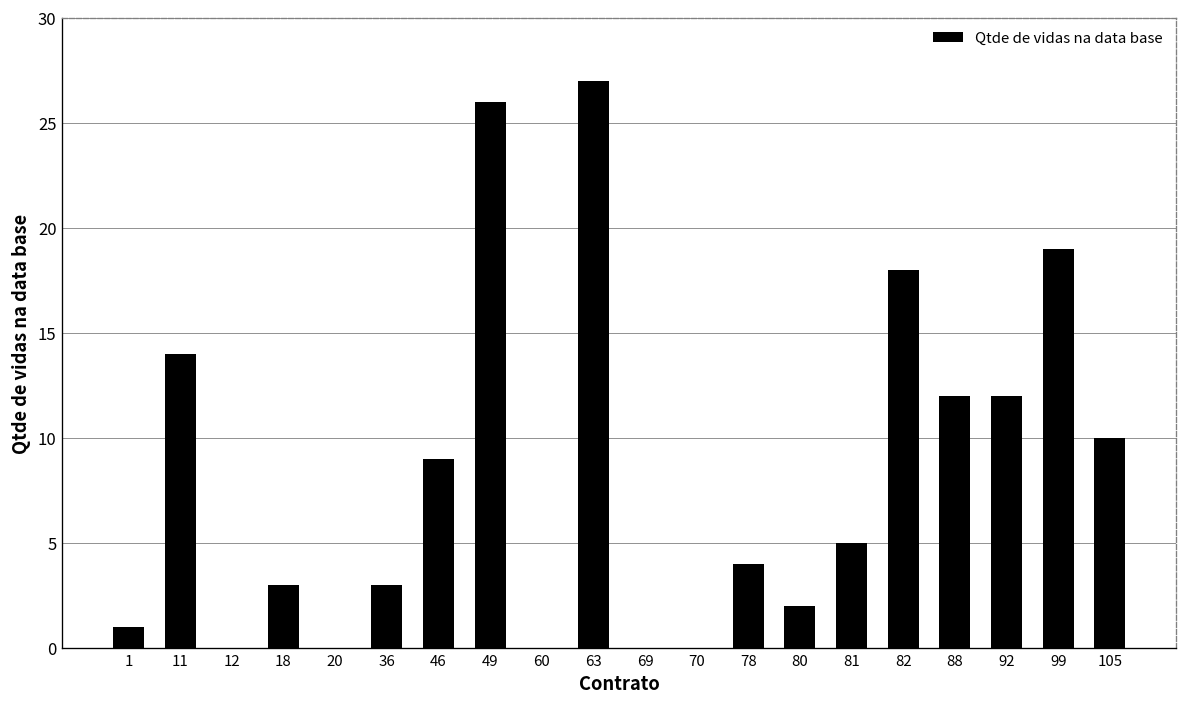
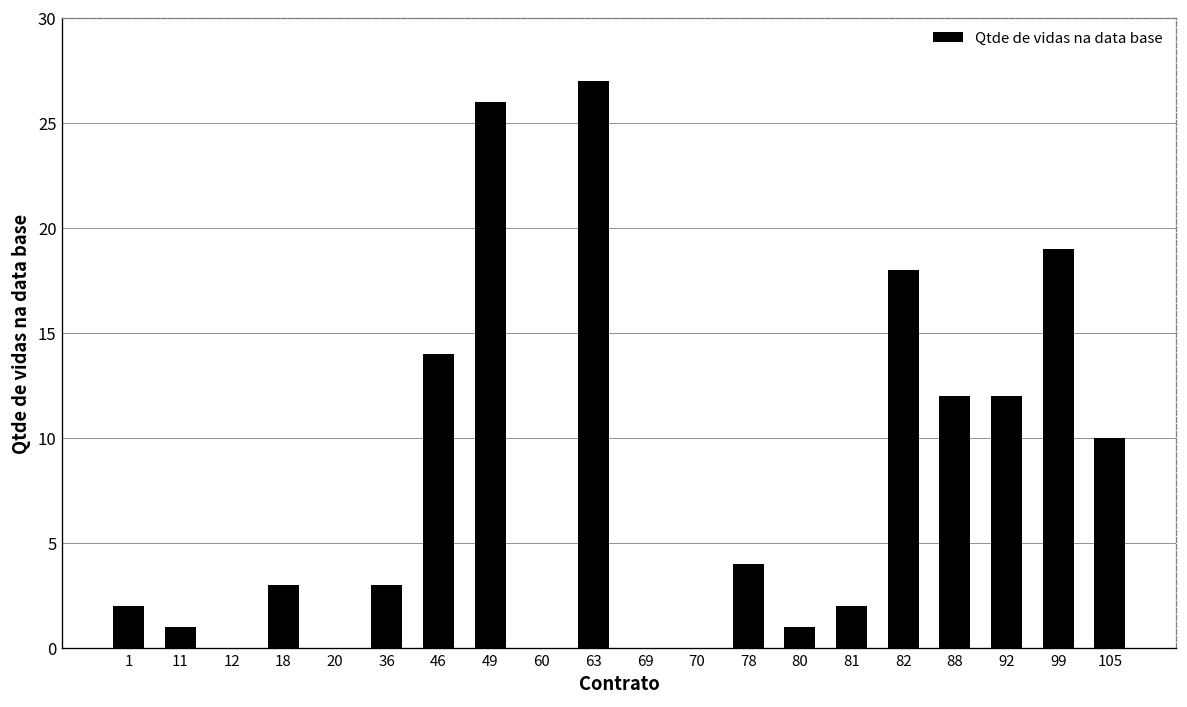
  {
-   "1": 1,
-   "11": 14,
+   "1": 2,
+   "11": 1,
    "12": 0,
    "18": 3,
    "20": 0,
    "36": 3,
-   "46": 9,
+   "46": 14,
    "49": 26,
    "60": 0,
    "63": 27,
    "69": 0,
    "70": 0,
    "78": 4,
-   "80": 2,
-   "81": 5,
+   "80": 1,
+   "81": 2,
    "82": 18,
    "88": 12,
    "92": 12,
    "99": 19,
    "105": 10
  }
